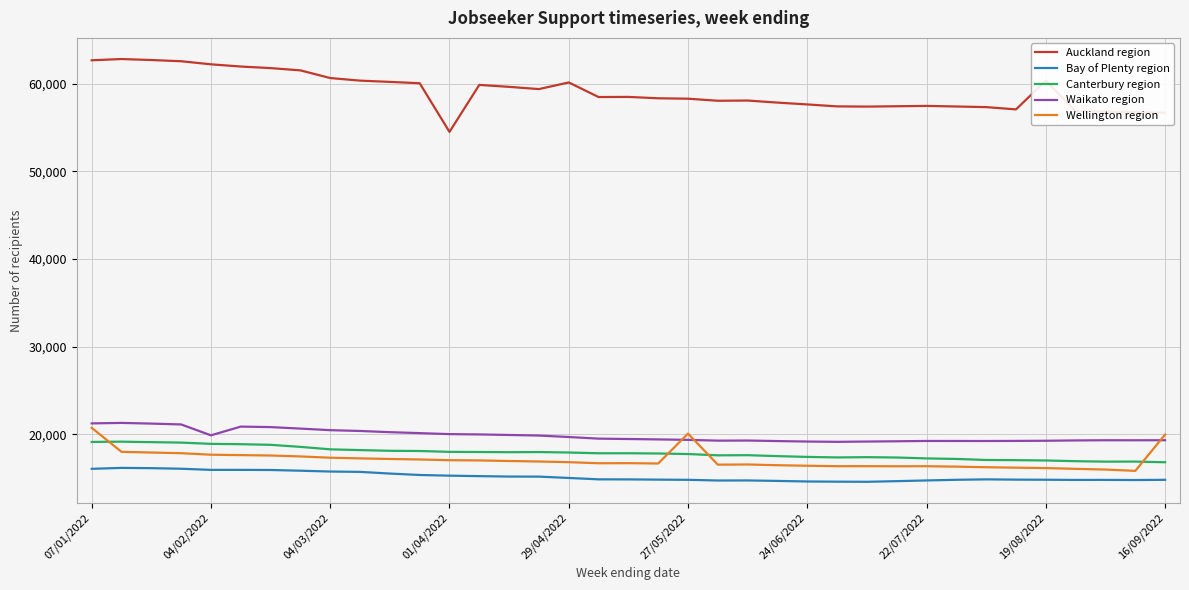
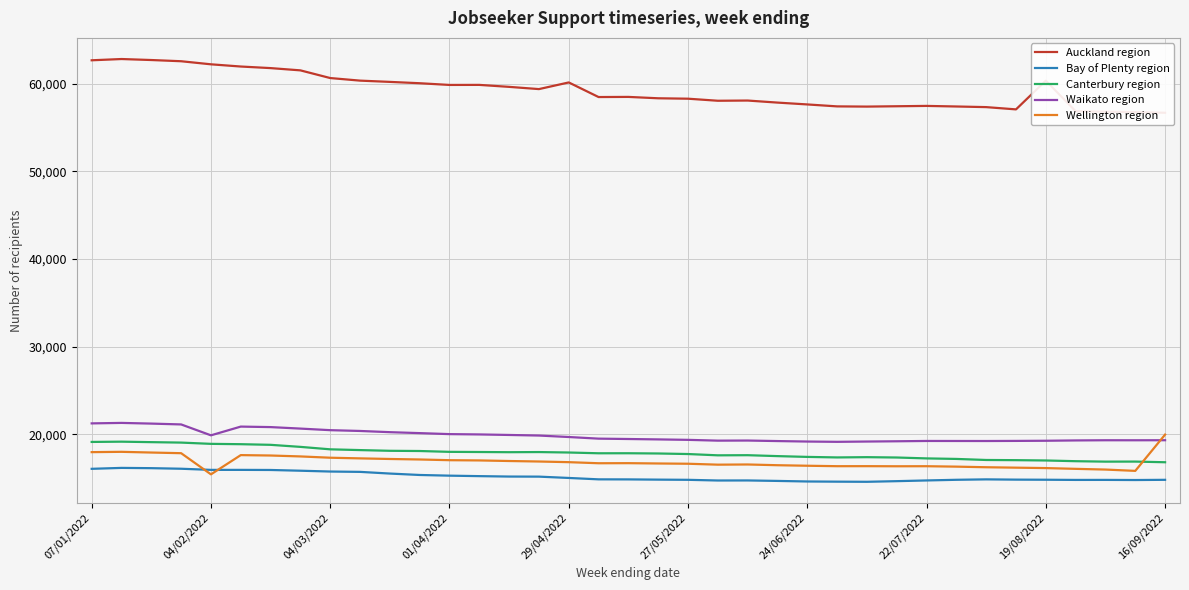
  {
    "Auckland region": {
      "07/01/2022": "63,000",
      "04/02/2022": "62,000",
      "04/03/2022": "61,000",
-     "01/04/2022": "55,000",
+     "01/04/2022": "60,000",
      "29/04/2022": "60,000",
      "27/05/2022": "58,000",
      "24/06/2022": "58,000",
      "22/07/2022": "57,000"
    },
    "Bay of Plenty region": {
      "07/01/2022": "16,000",
      "04/02/2022": "16,000",
      "04/03/2022": "16,000",
      "01/04/2022": "15,000",
      "29/04/2022": "15,000",
      "27/05/2022": "15,000",
      "24/06/2022": "15,000",
      "22/07/2022": "15,000",
      "19/08/2022": "15,000",
      "16/09/2022": "15,000"
    },
    "Canterbury region": {
      "07/01/2022": "19,000",
      "04/02/2022": "19,000",
      "04/03/2022": "18,000",
      "01/04/2022": "18,000",
      "29/04/2022": "18,000",
      "27/05/2022": "18,000",
      "24/06/2022": "17,000",
      "22/07/2022": "17,000",
      "19/08/2022": "17,000",
      "16/09/2022": "17,000"
    },
    "Waikato region": {
      "07/01/2022": "21,000",
      "04/02/2022": "20,000",
      "04/03/2022": "20,000",
      "01/04/2022": "20,000",
      "29/04/2022": "20,000",
      "27/05/2022": "19,000",
      "24/06/2022": "19,000",
      "22/07/2022": "19,000",
      "19/08/2022": "19,000",
      "16/09/2022": "19,000"
    },
    "Wellington region": {
-     "07/01/2022": "21,000",
-     "04/02/2022": "18,000",
+     "07/01/2022": "18,000",
+     "04/02/2022": "15,000",
      "04/03/2022": "17,000",
      "01/04/2022": "17,000",
      "29/04/2022": "17,000",
-     "27/05/2022": "20,000",
+     "27/05/2022": "17,000",
      "24/06/2022": "16,000",
      "22/07/2022": "16,000",
      "19/08/2022": "16,000",
      "16/09/2022": "20,000"
    }
  }
